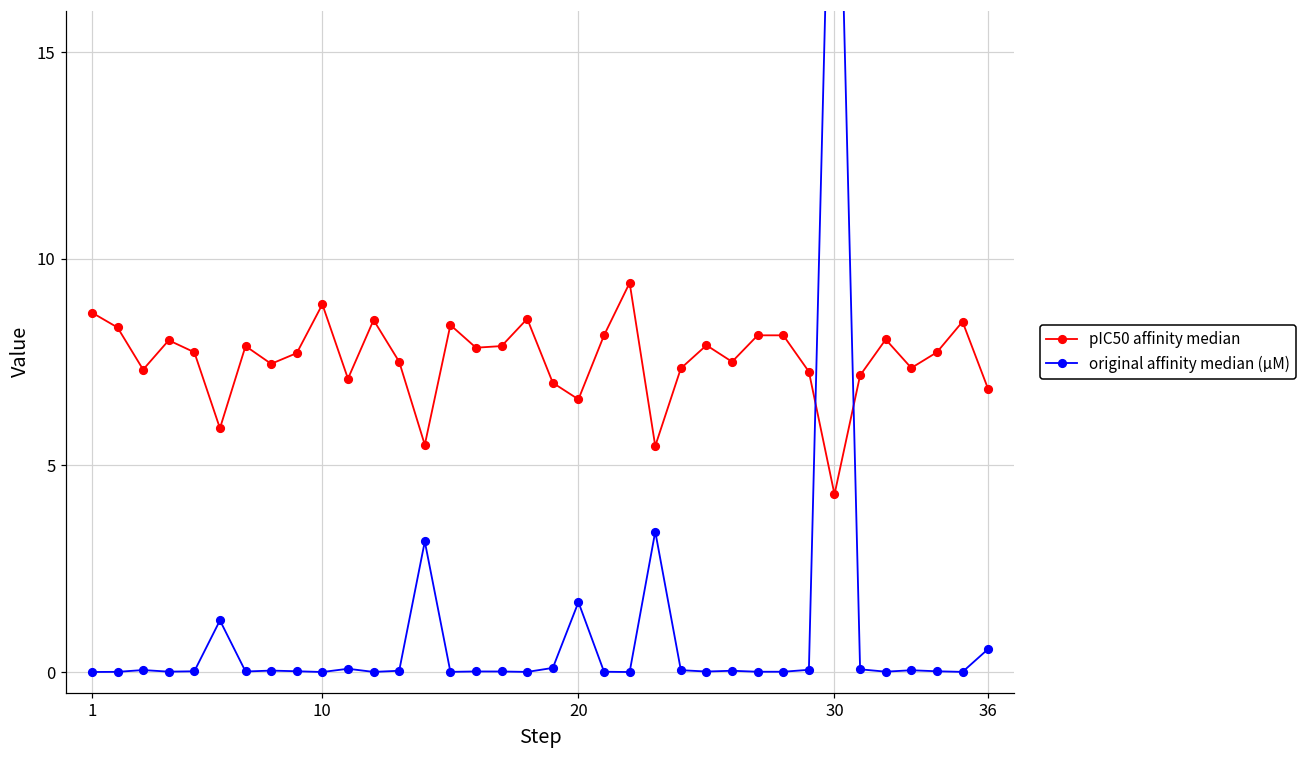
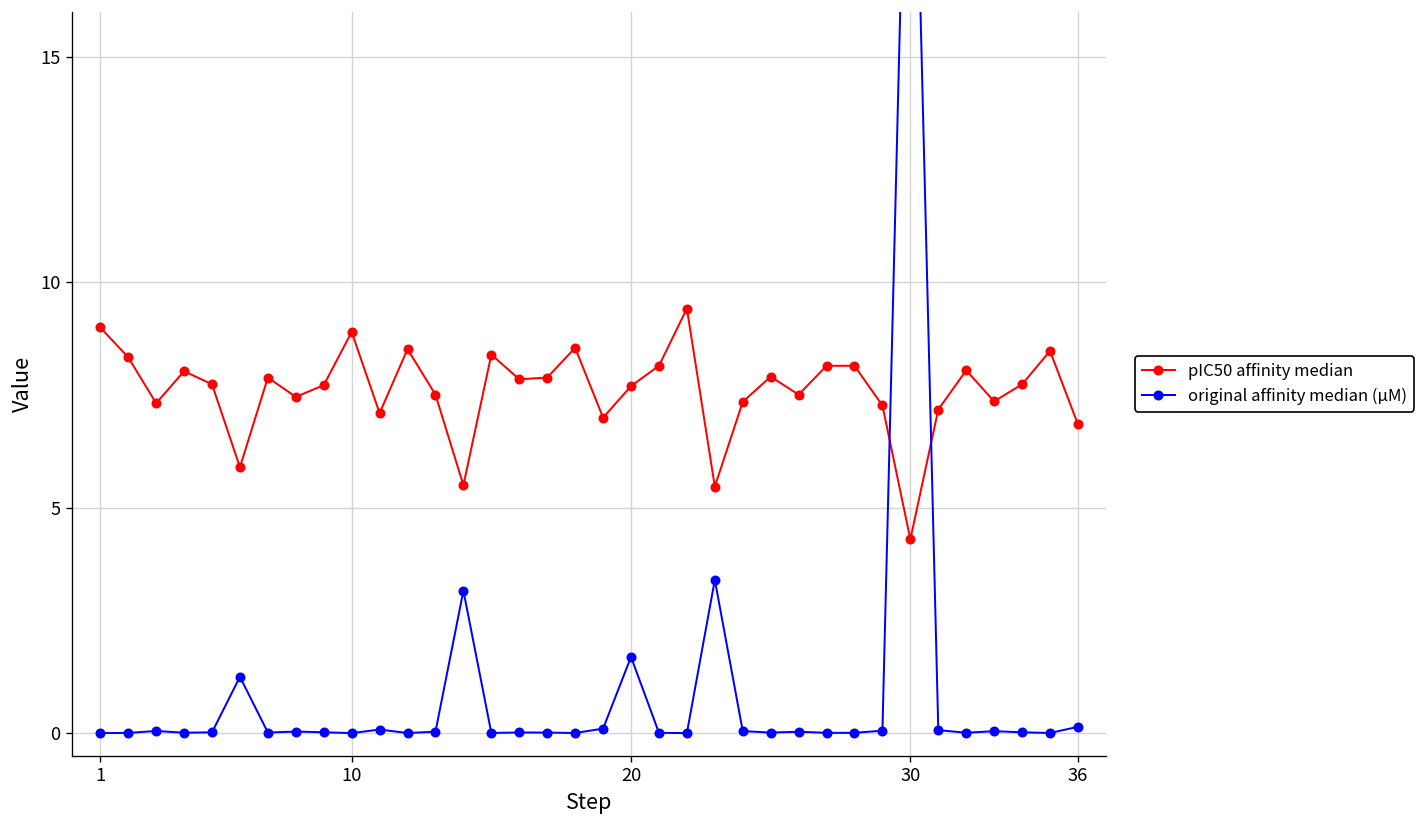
  {
    "pIC50 affinity median": {
-     "1": 8.7,
+     "1": 9.0,
      "10": 8.9,
-     "20": 6.6,
+     "20": 7.7,
      "30": 4.3,
      "36": 6.9
    },
    "original affinity median (µM)": {
      "1": 0.0,
      "10": 0.0,
      "20": 1.7,
-     "36": 0.6
+     "36": 0.1
    }
  }
